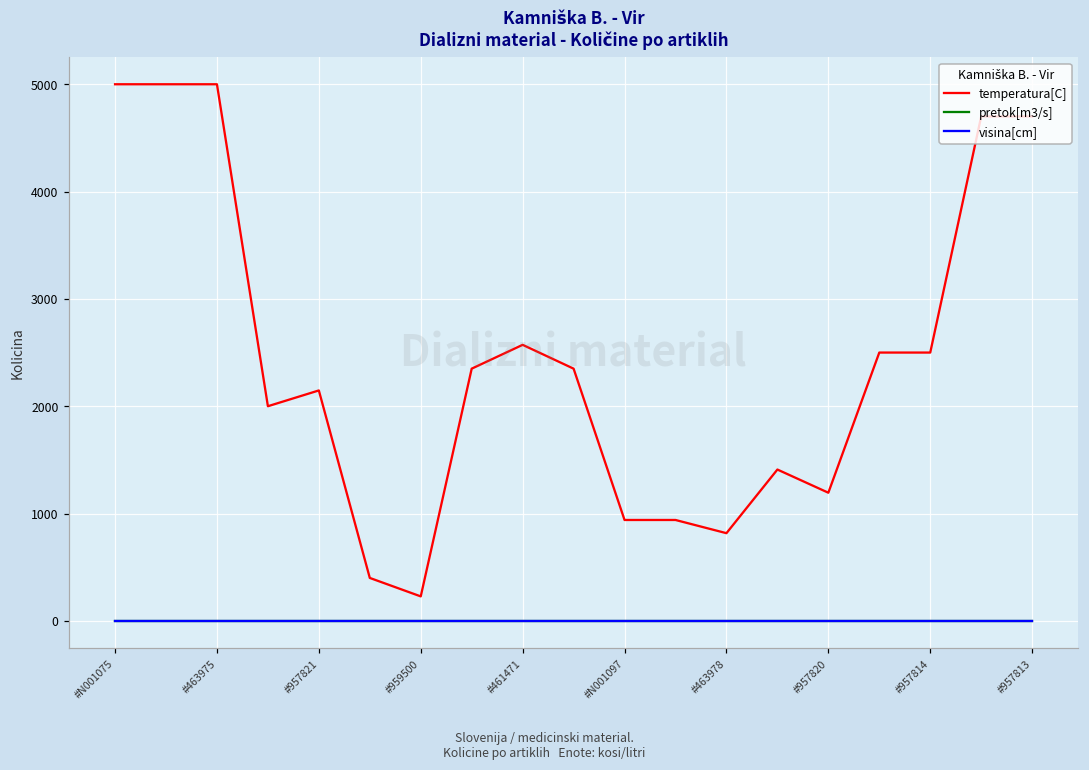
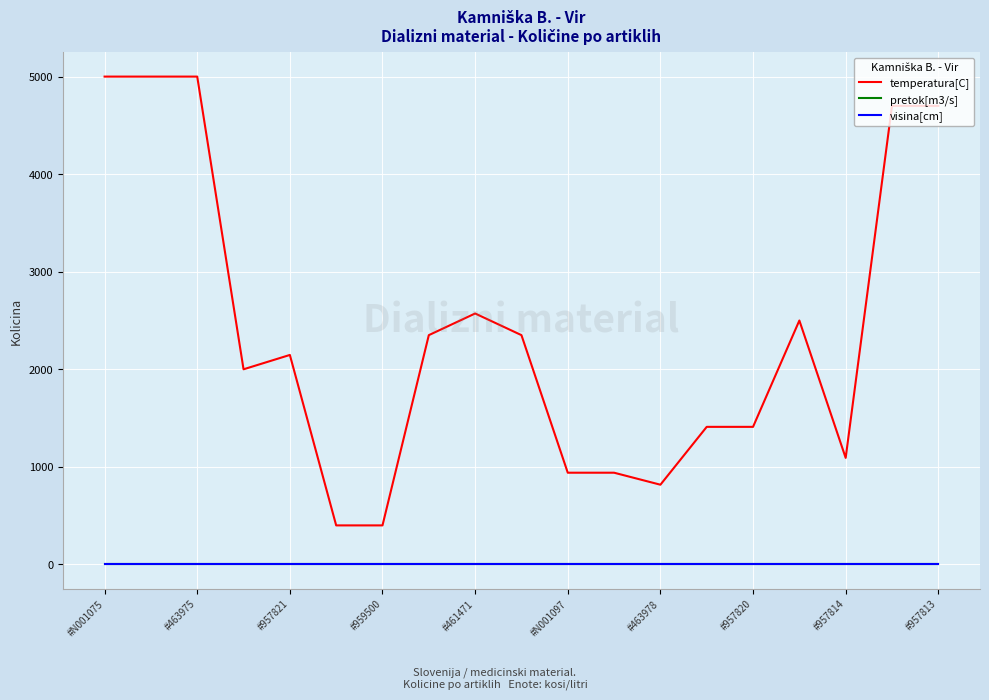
  {
    "temperatura[C]": {
      "#N001075": 5000,
      "#463975": 5000,
      "#957821": 2100,
-     "#959500": 200,
+     "#959500": 400,
      "#461471": 2600,
      "#N001097": 900,
      "#463978": 800,
-     "#957820": 1200,
-     "#957814": 2500
+     "#957820": 1400,
+     "#957814": 1100
    },
    "visina[cm]": {
      "#N001075": 0,
      "#463975": 0,
      "#957821": 0,
      "#959500": 0,
      "#461471": 0,
      "#N001097": 0,
      "#463978": 0,
      "#957820": 0,
      "#957814": 0,
      "#957813": 0
    }
  }
